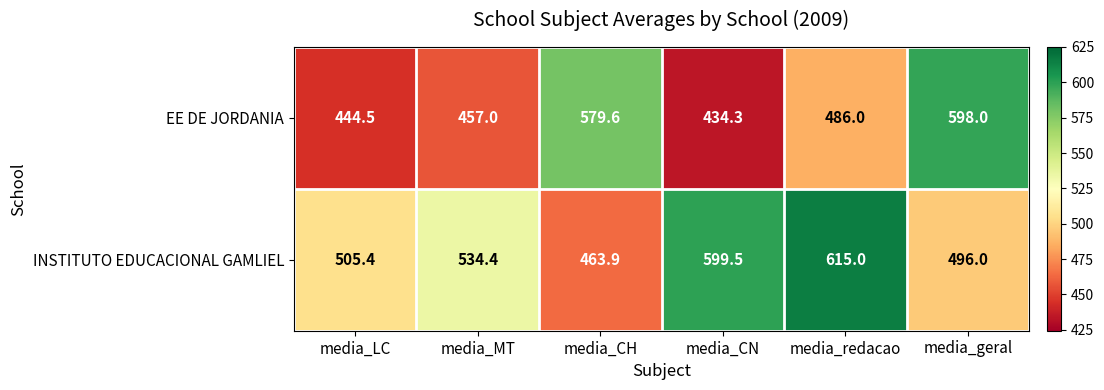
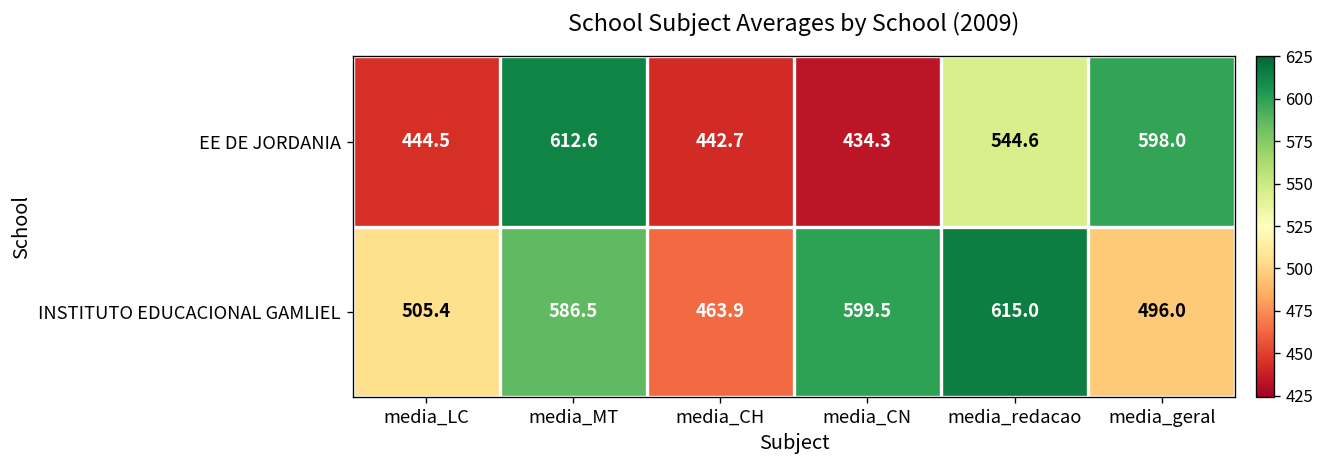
  {
    "EE DE JORDANIA": {
      "media_LC": 444.5,
-     "media_MT": 457.0,
-     "media_CH": 579.6,
+     "media_MT": 612.6,
+     "media_CH": 442.7,
      "media_CN": 434.3,
-     "media_redacao": 486.0,
+     "media_redacao": 544.6,
      "media_geral": 598.0
    },
    "INSTITUTO EDUCACIONAL GAMLIEL": {
      "media_LC": 505.4,
-     "media_MT": 534.4,
+     "media_MT": 586.5,
      "media_CH": 463.9,
      "media_CN": 599.5,
      "media_redacao": 615.0,
      "media_geral": 496.0
    }
  }
